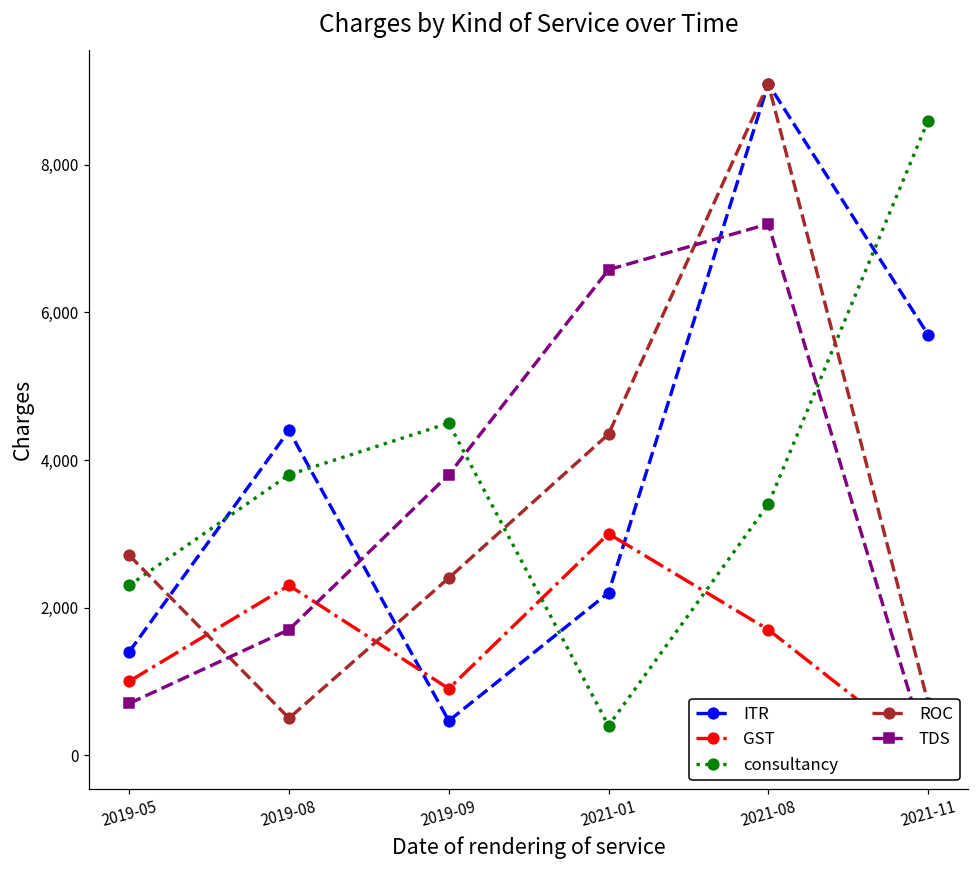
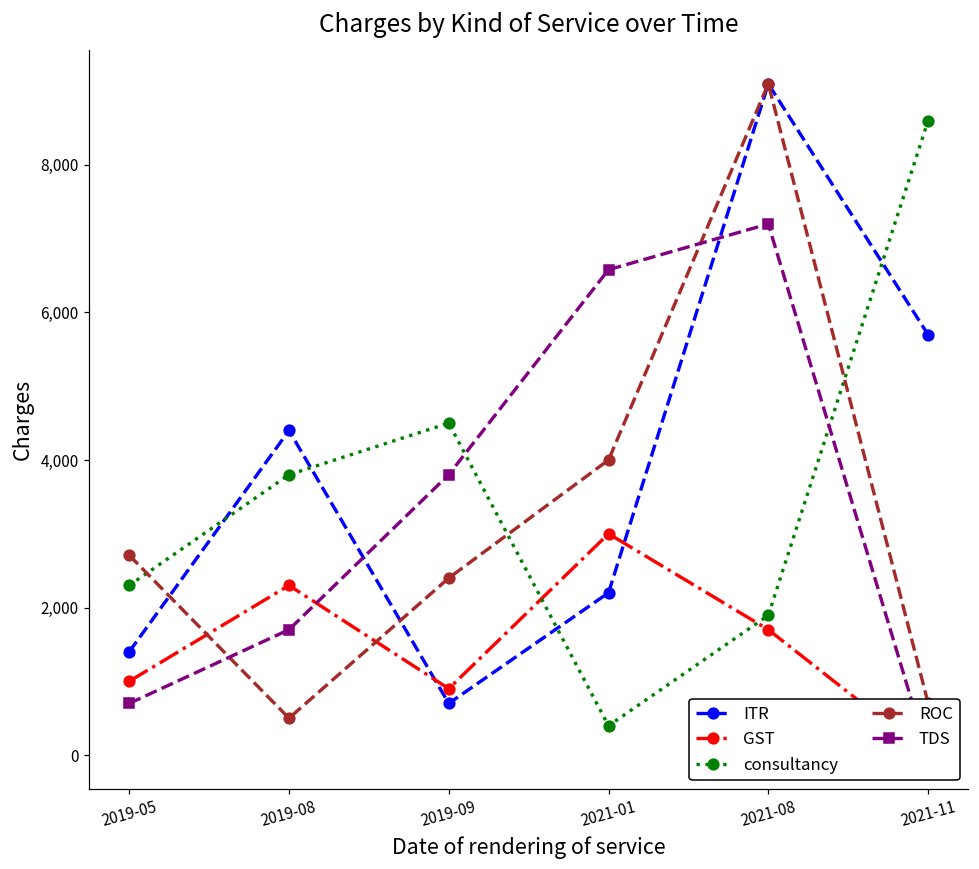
  {
    "ITR": {
      "2019-05": "1,400",
      "2019-08": "4,400",
-     "2019-09": "500",
+     "2019-09": "700",
      "2021-01": "2,200",
      "2021-11": "5,700"
    },
    "GST": {
      "2019-05": "1,000",
      "2019-08": "2,300",
      "2019-09": "900",
      "2021-01": "3,000",
      "2021-08": "1,700"
    },
    "consultancy": {
      "2019-05": "2,300",
      "2019-08": "3,800",
      "2019-09": "4,500",
      "2021-01": "400",
-     "2021-08": "3,400",
+     "2021-08": "1,900",
      "2021-11": "8,600"
    },
    "ROC": {
      "2019-05": "2,700",
      "2019-08": "500",
      "2019-09": "2,400",
-     "2021-01": "4,400"
+     "2021-01": "4,000"
    },
    "TDS": {
      "2019-05": "700",
      "2019-08": "1,700",
      "2019-09": "3,800",
      "2021-01": "6,600",
      "2021-08": "7,200"
    }
  }
